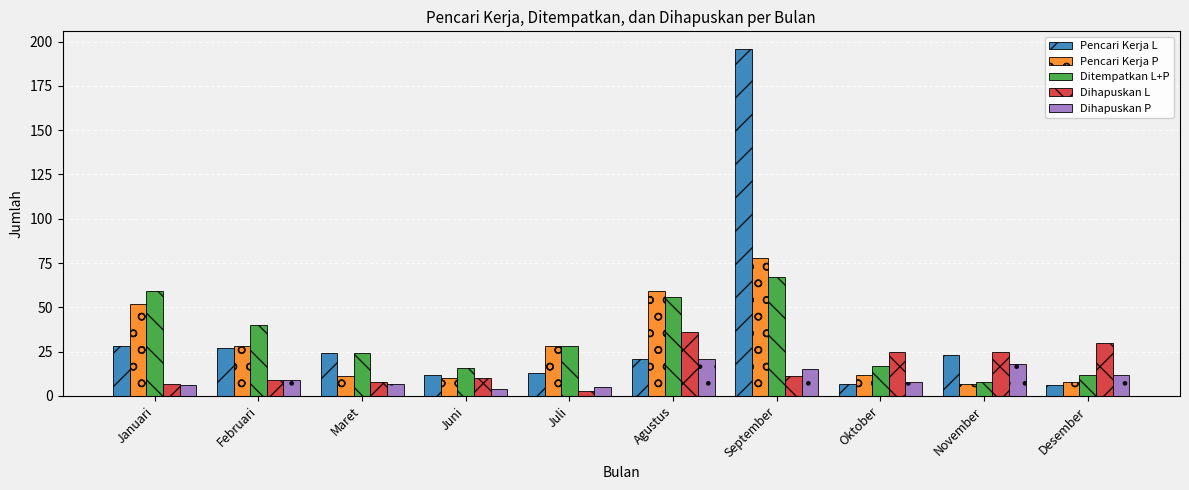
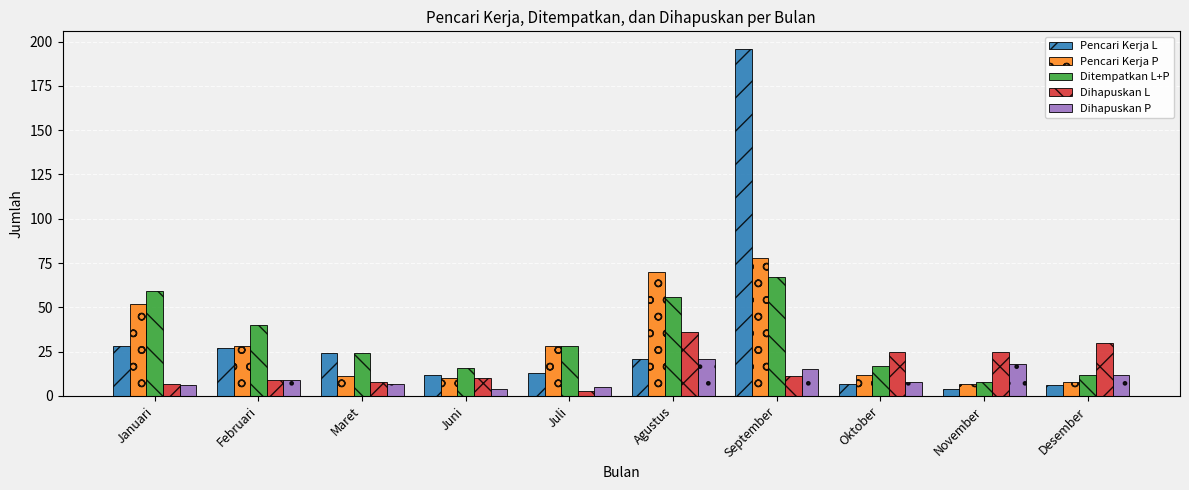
  {
    "Pencari Kerja L": {
      "Januari": 28,
      "Februari": 27,
      "Maret": 24,
      "Juni": 12,
      "Juli": 13,
      "Agustus": 21,
      "September": 196,
      "Oktober": 7,
-     "November": 23,
+     "November": 4,
      "Desember": 6
    },
    "Pencari Kerja P": {
      "Januari": 52,
      "Februari": 28,
      "Maret": 11,
      "Juni": 10,
      "Juli": 28,
-     "Agustus": 59,
+     "Agustus": 70,
      "September": 78,
      "Oktober": 12,
      "November": 7,
      "Desember": 8
    },
    "Ditempatkan L+P": {
      "Januari": 59,
      "Februari": 40,
      "Maret": 24,
      "Juni": 16,
      "Juli": 28,
      "Agustus": 56,
      "September": 67,
      "Oktober": 17,
      "November": 8,
      "Desember": 12
    },
    "Dihapuskan L": {
      "Januari": 7,
      "Februari": 9,
      "Maret": 8,
      "Juni": 10,
      "Juli": 3,
      "Agustus": 36,
      "September": 11,
      "Oktober": 25,
      "November": 25,
      "Desember": 30
    },
    "Dihapuskan P": {
      "Januari": 6,
      "Februari": 9,
      "Maret": 7,
      "Juni": 4,
      "Juli": 5,
      "Agustus": 21,
      "September": 15,
      "Oktober": 8,
      "November": 18,
      "Desember": 12
    }
  }
